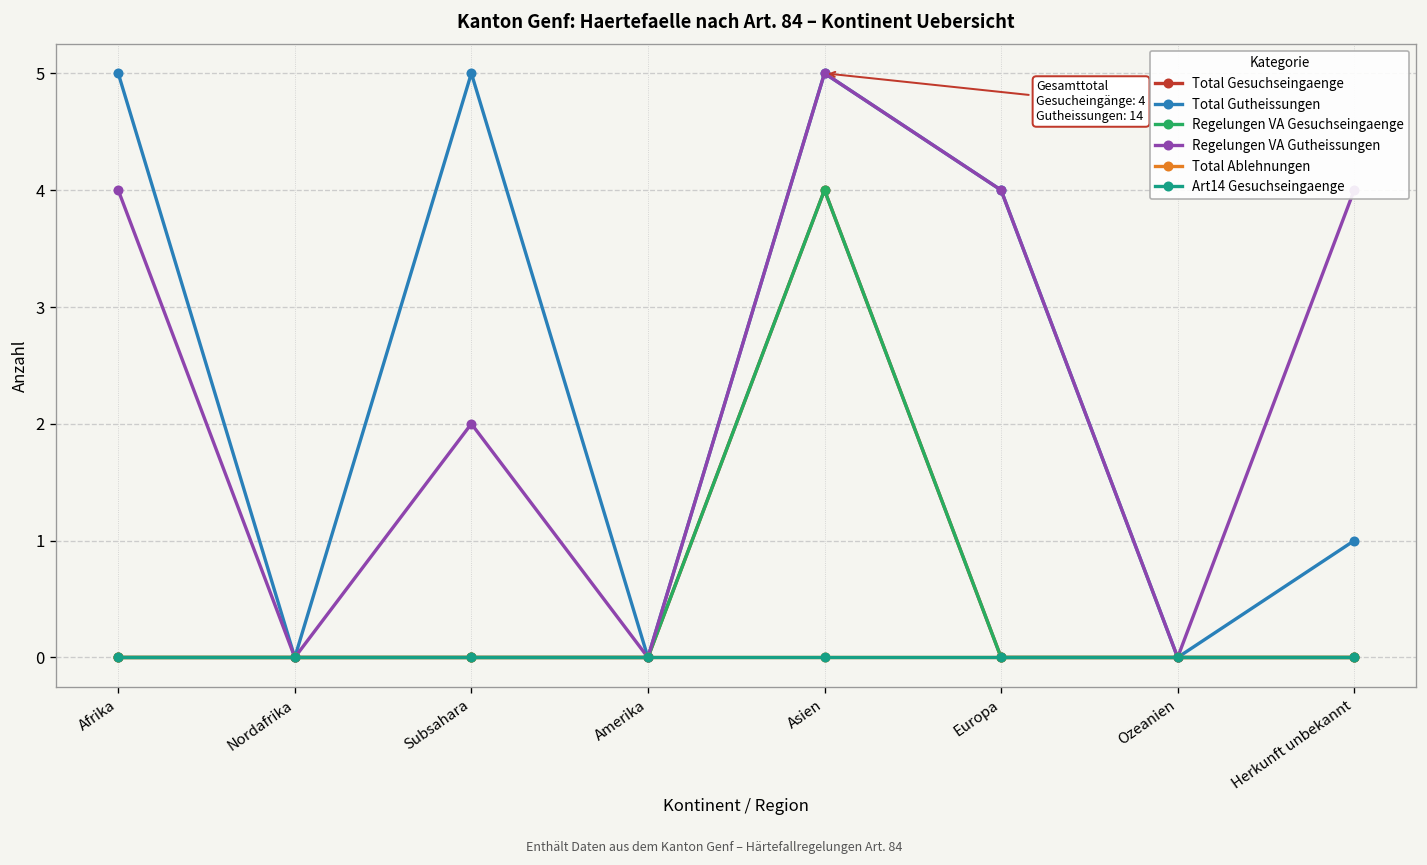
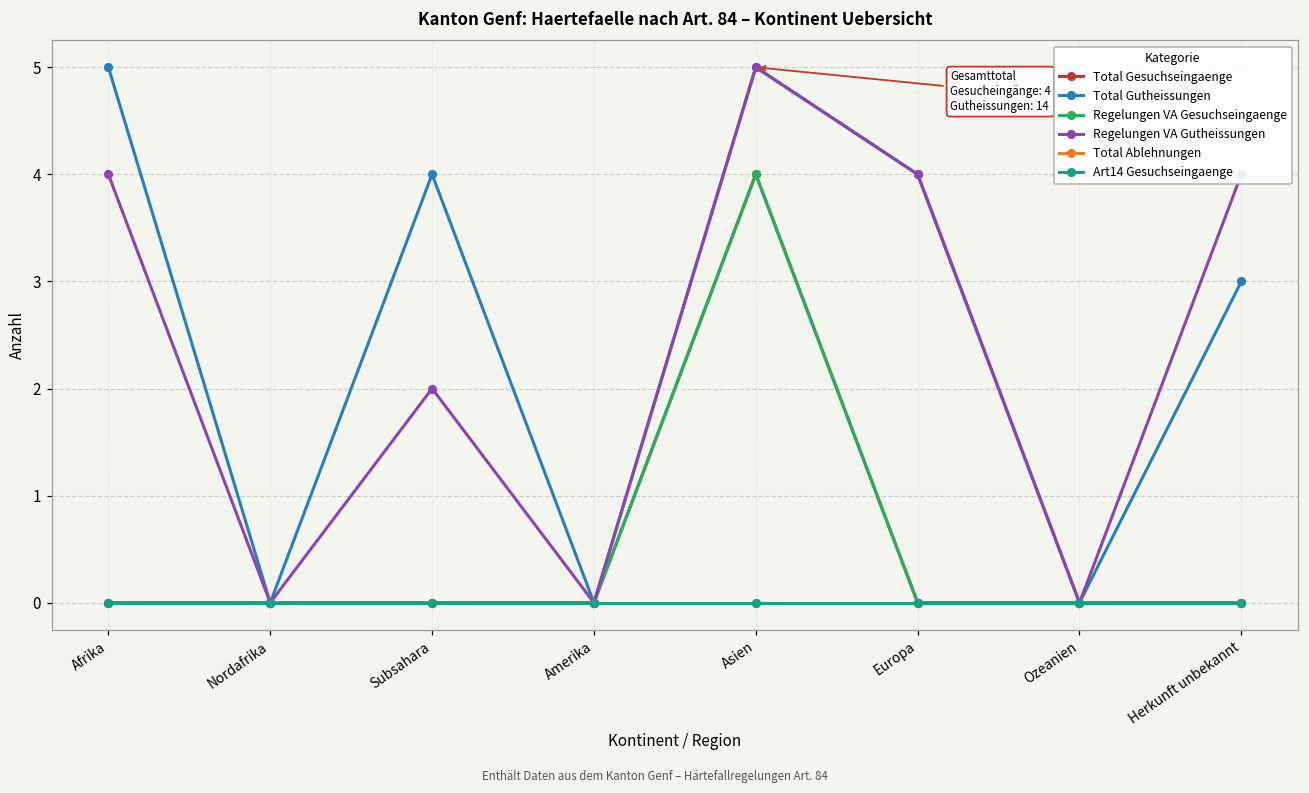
  {
    "Total Gutheissungen": {
      "Afrika": 5,
-     "Subsahara": 5,
-     "Herkunft unbekannt": 1
+     "Subsahara": 4,
+     "Herkunft unbekannt": 3
    },
    "Regelungen VA Gutheissungen": {
      "Afrika": 4,
      "Subsahara": 2,
      "Herkunft unbekannt": 4
    }
  }
